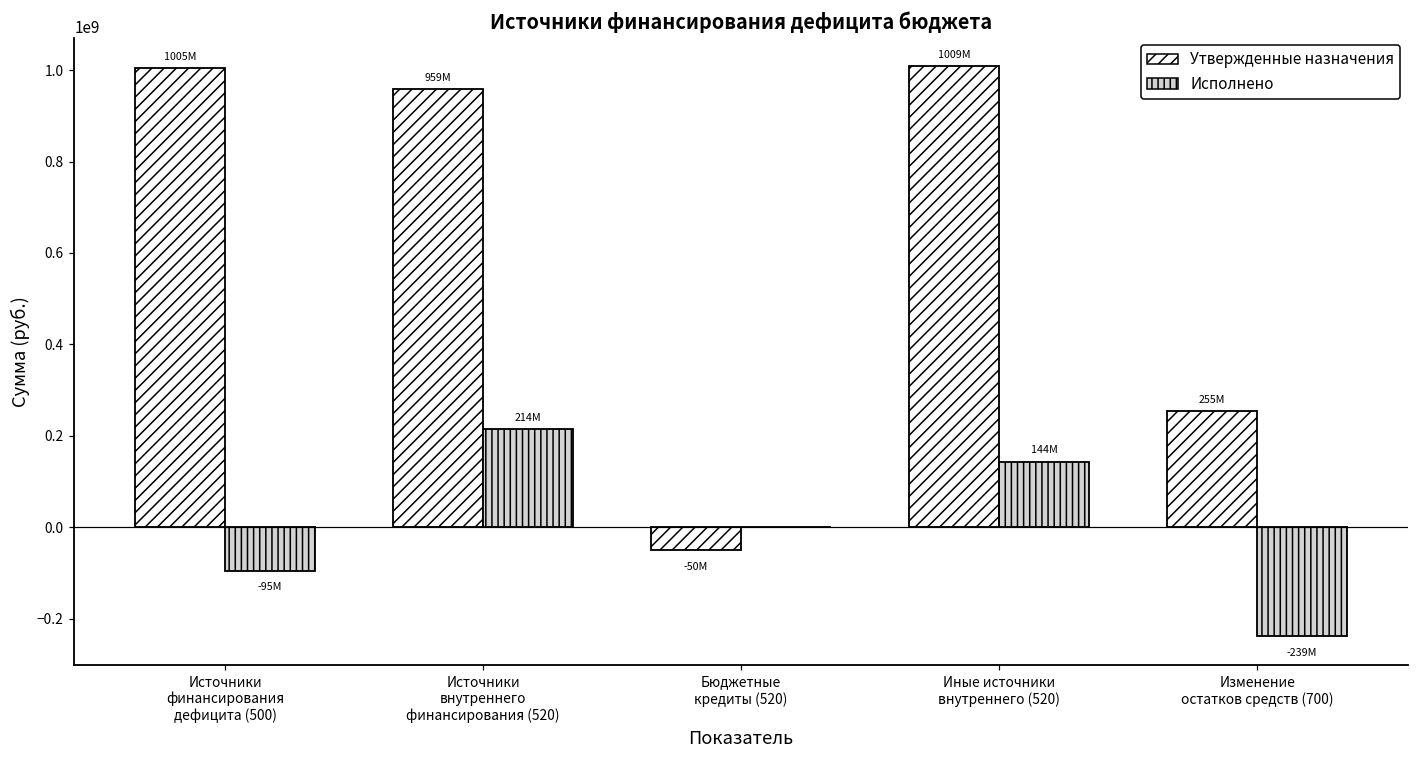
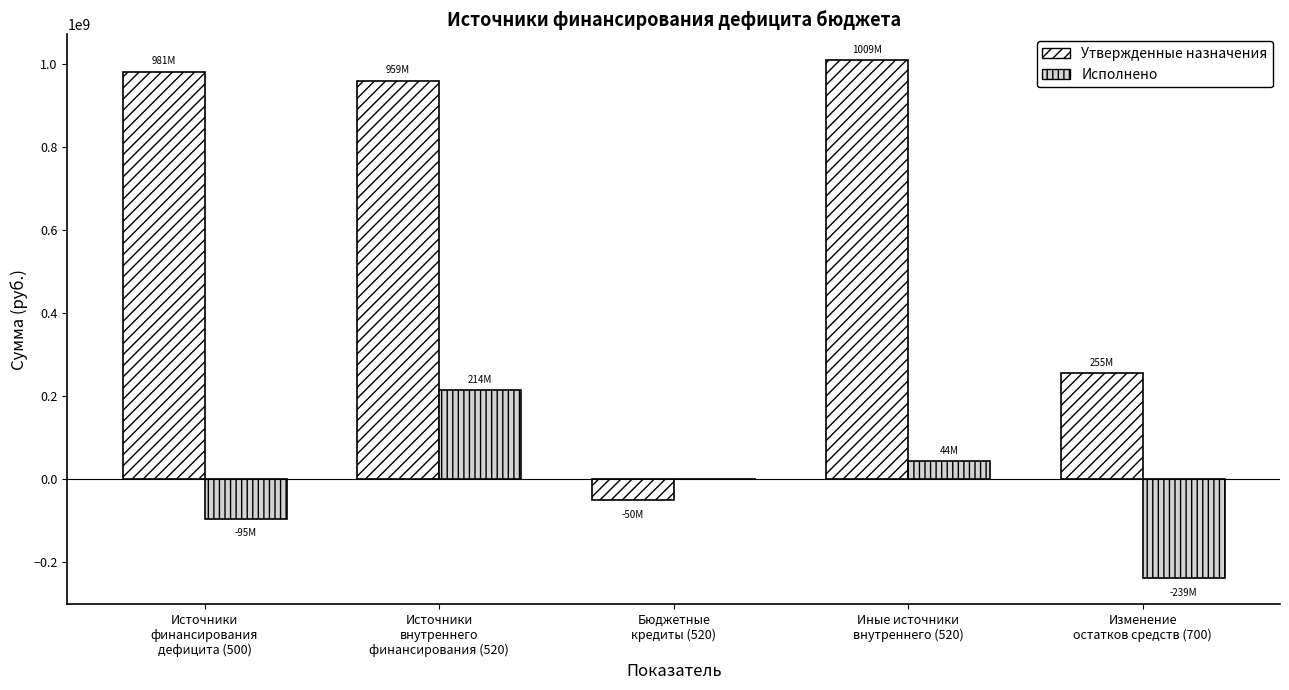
  {
    "Утвержденные назначения": {
-     "Источники финансирования дефицита (500)": "1005M",
+     "Источники финансирования дефицита (500)": "981M",
      "Источники внутреннего финансирования (520)": "959M",
      "Бюджетные кредиты (520)": "-50M",
      "Иные источники внутреннего (520)": "1009M",
      "Изменение остатков средств (700)": "255M"
    },
    "Исполнено": {
      "Источники финансирования дефицита (500)": "-95M",
      "Источники внутреннего финансирования (520)": "214M",
-     "Иные источники внутреннего (520)": "144M",
+     "Иные источники внутреннего (520)": "44M",
      "Изменение остатков средств (700)": "-239M"
    }
  }
